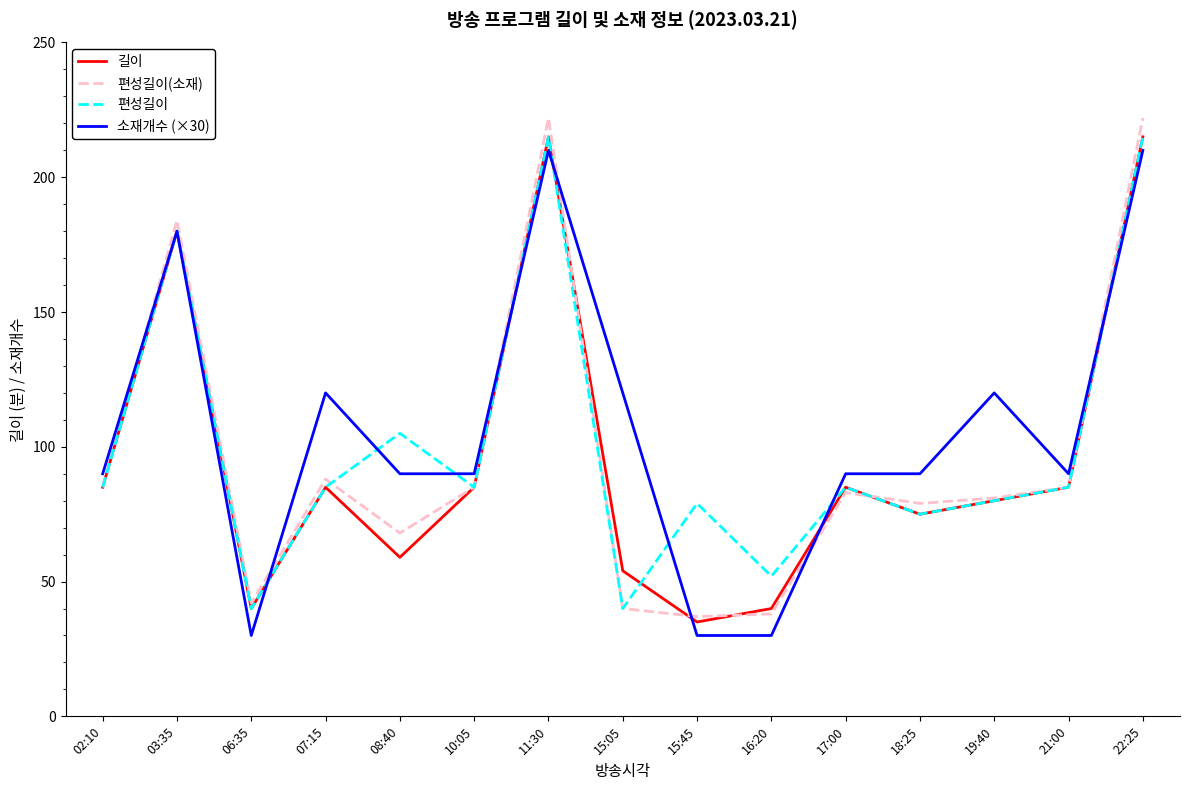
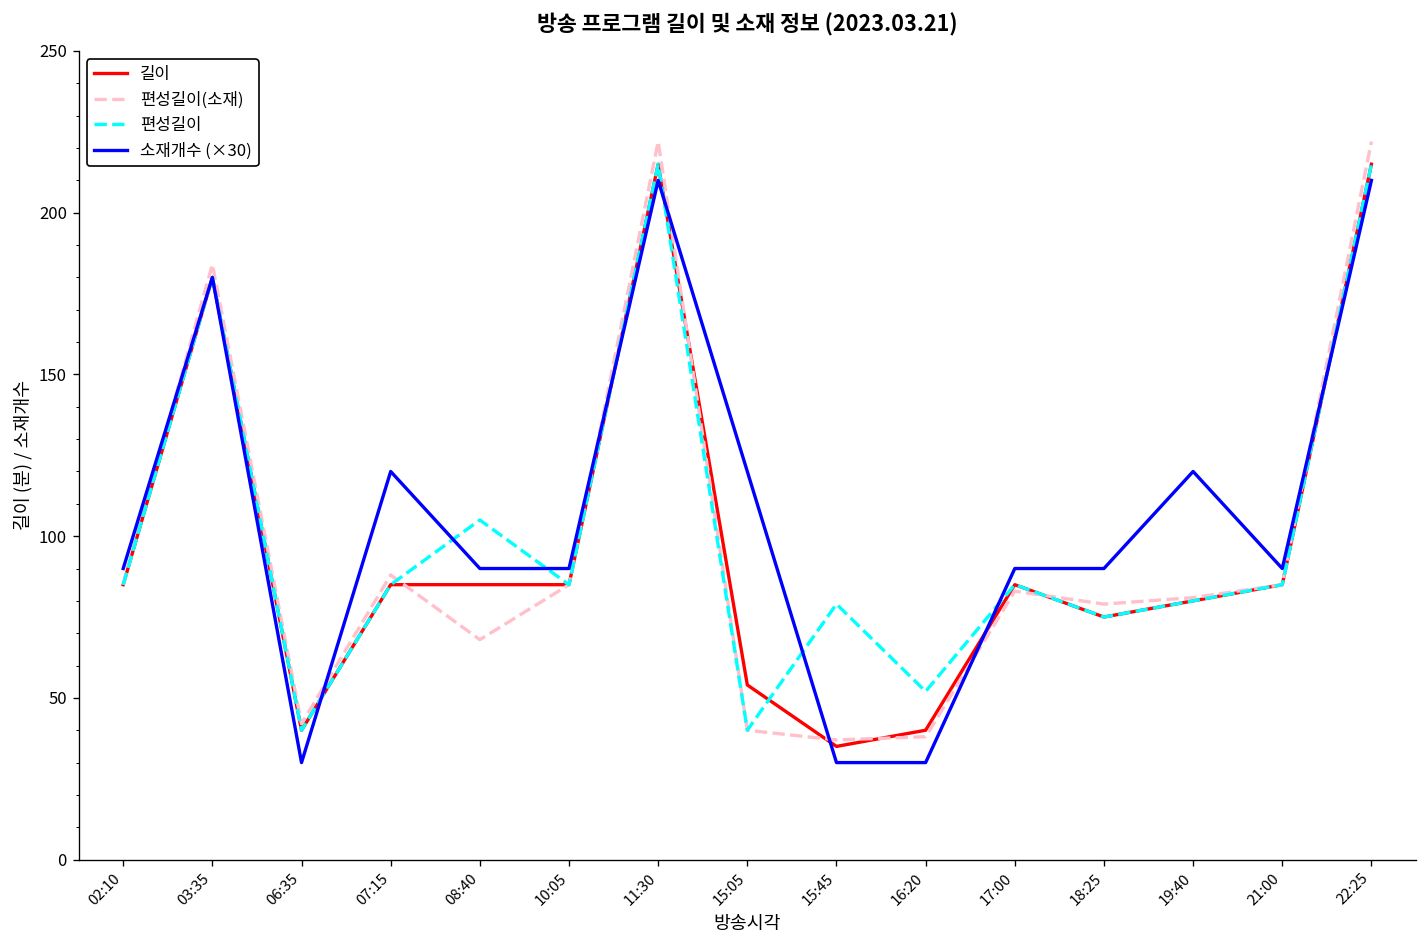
  {
    "길이": {
-     "08:40": 59,
+     "08:40": 85,
      "15:05": 54,
      "15:45": 35,
      "16:20": 40
    },
    "편성길이(소재)": {
      "03:35": 184,
      "06:35": 42,
      "07:15": 88,
      "08:40": 68,
      "11:30": 222,
      "15:45": 37,
      "16:20": 38,
      "17:00": 83,
      "18:25": 79,
      "19:40": 81,
      "22:25": 222
    },
    "편성길이": {
      "08:40": 105,
      "15:45": 79,
      "16:20": 52
    },
    "소재개수 (×30)": {
      "02:10": 90,
      "06:35": 30,
      "07:15": 120,
      "08:40": 90,
      "10:05": 90,
      "11:30": 210,
      "15:05": 120,
      "15:45": 30,
      "16:20": 30,
      "17:00": 90,
      "18:25": 90,
      "19:40": 120,
      "21:00": 90,
      "22:25": 210
    }
  }
